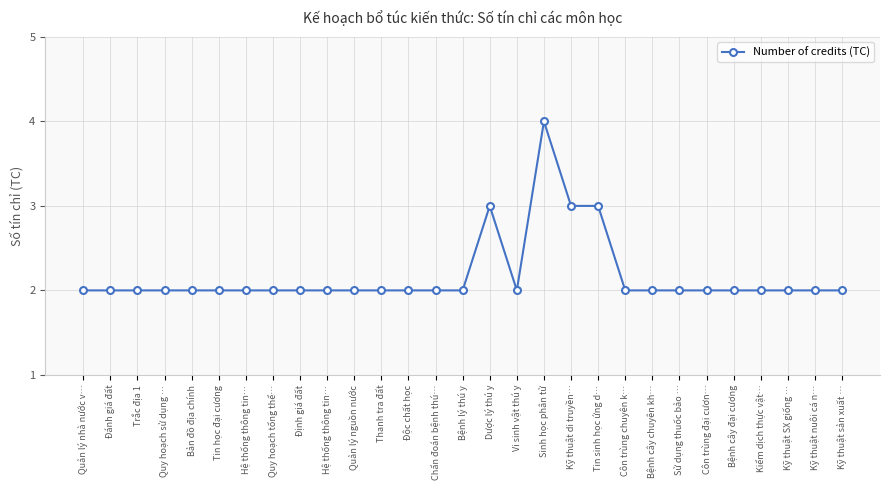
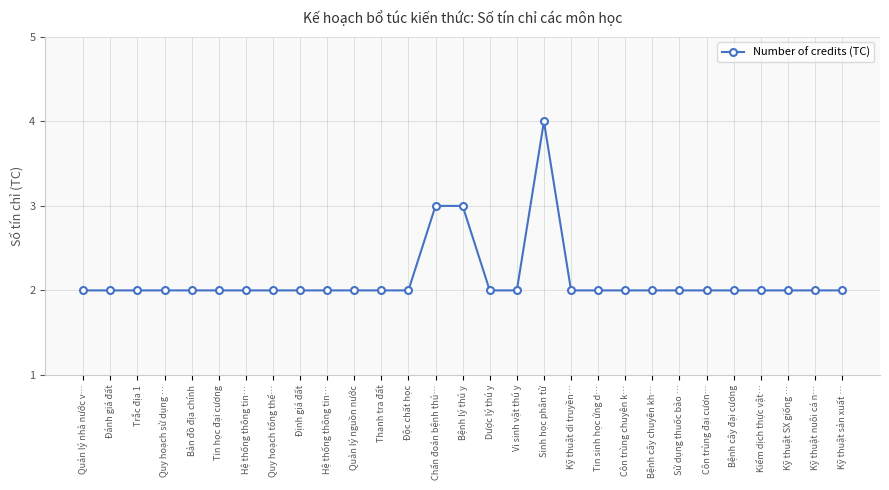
  {
    "Quản lý nhà nước v…": 2,
    "Đánh giá đất": 2,
    "Trắc địa 1": 2,
    "Quy hoạch sử dụng …": 2,
    "Bản đồ địa chính": 2,
    "Tin học đại cương": 2,
    "Quy hoạch tổng thể…": 2,
    "Định giá đất": 2,
    "Quản lý nguồn nước": 2,
    "Thanh tra đất": 2,
    "Độc chất học": 2,
-   "Chẩn đoán bệnh thú…": 2,
-   "Bệnh lý thú y": 2,
-   "Dược lý thú y": 3,
+   "Chẩn đoán bệnh thú…": 3,
+   "Bệnh lý thú y": 3,
+   "Dược lý thú y": 2,
    "Vi sinh vật thú y": 2,
    "Sinh học phân tử": 4,
-   "Kỹ thuật di truyền…": 3,
-   "Tin sinh học ứng d…": 3,
+   "Kỹ thuật di truyền…": 2,
+   "Tin sinh học ứng d…": 2,
    "Côn trùng chuyên k…": 2,
    "Bệnh cây chuyên kh…": 2,
    "Sử dụng thuốc bảo …": 2,
    "Côn trùng đại cươn…": 2,
    "Bệnh cây đại cương": 2,
    "Kiểm dịch thực vật…": 2,
    "Kỹ thuật SX giống …": 2,
    "Kỹ thuật nuôi cá n…": 2,
    "Kỹ thuật sản xuất …": 2
  }
